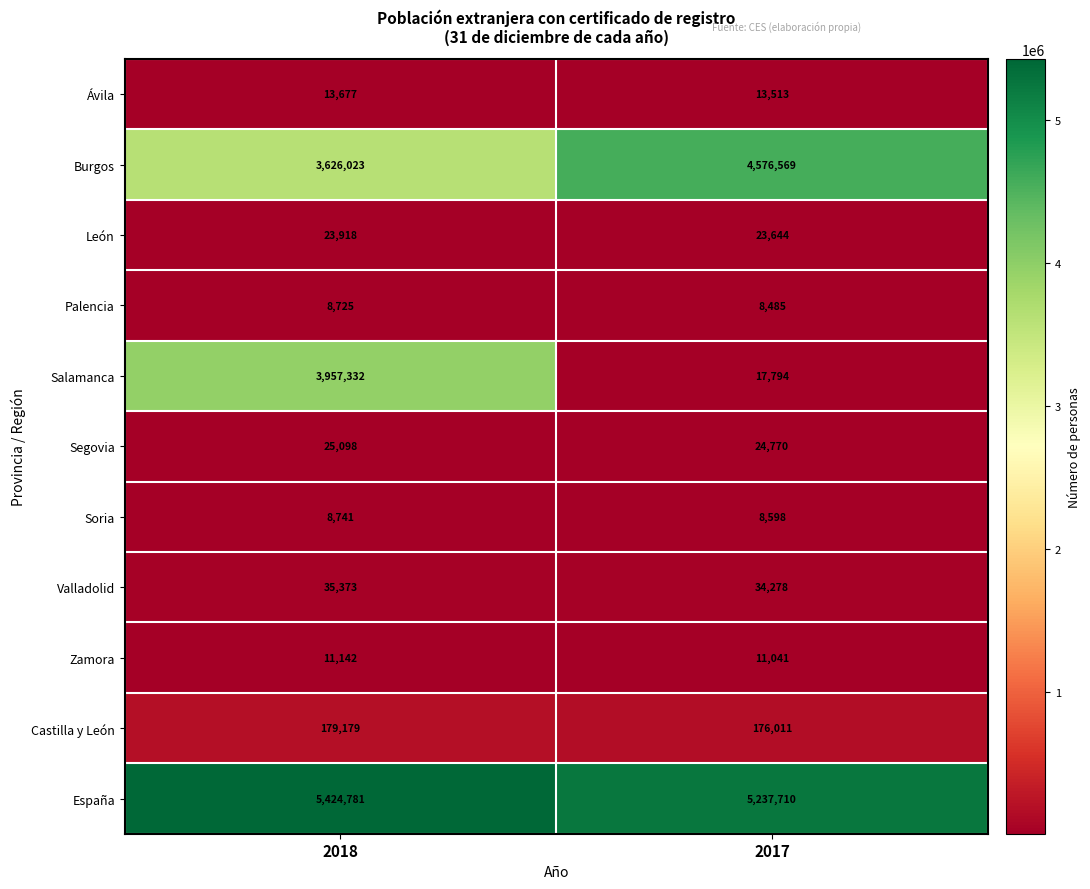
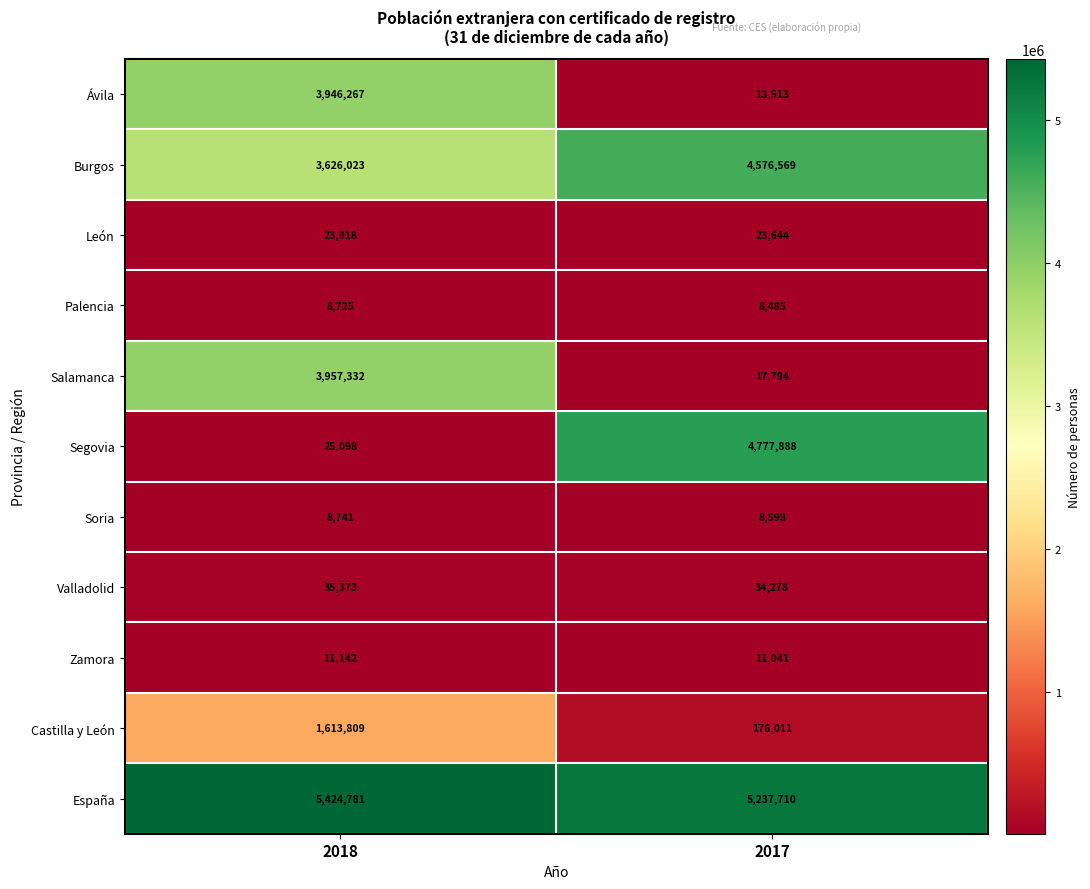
  {
    "Ávila": {
-     "2018": "13,677",
+     "2018": "3,946,267",
      "2017": "13,513"
    },
    "Burgos": {
      "2018": "3,626,023",
      "2017": "4,576,569"
    },
    "León": {
      "2018": "23,918",
      "2017": "23,644"
    },
    "Palencia": {
      "2018": "8,725",
      "2017": "8,485"
    },
    "Salamanca": {
      "2018": "3,957,332",
      "2017": "17,794"
    },
    "Segovia": {
      "2018": "25,098",
-     "2017": "24,770"
+     "2017": "4,777,888"
    },
    "Soria": {
      "2018": "8,741",
      "2017": "8,598"
    },
    "Valladolid": {
      "2018": "35,373",
      "2017": "34,278"
    },
    "Zamora": {
      "2018": "11,142",
      "2017": "11,041"
    },
    "Castilla y León": {
-     "2018": "179,179",
+     "2018": "1,613,809",
      "2017": "176,011"
    },
    "España": {
      "2018": "5,424,781",
      "2017": "5,237,710"
    }
  }
